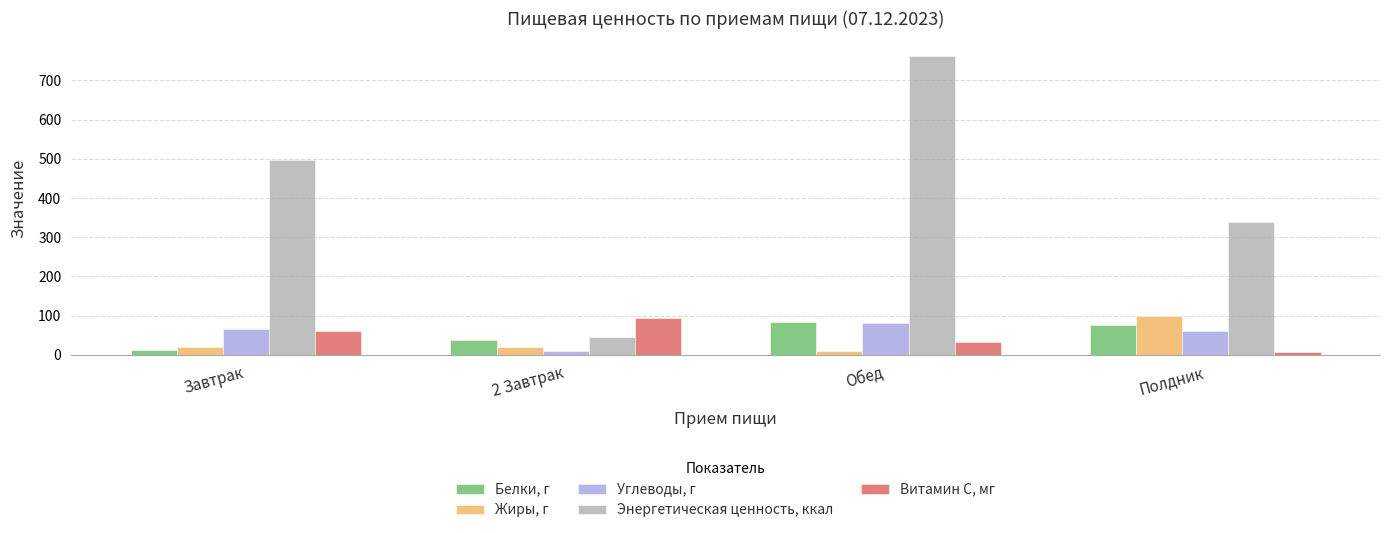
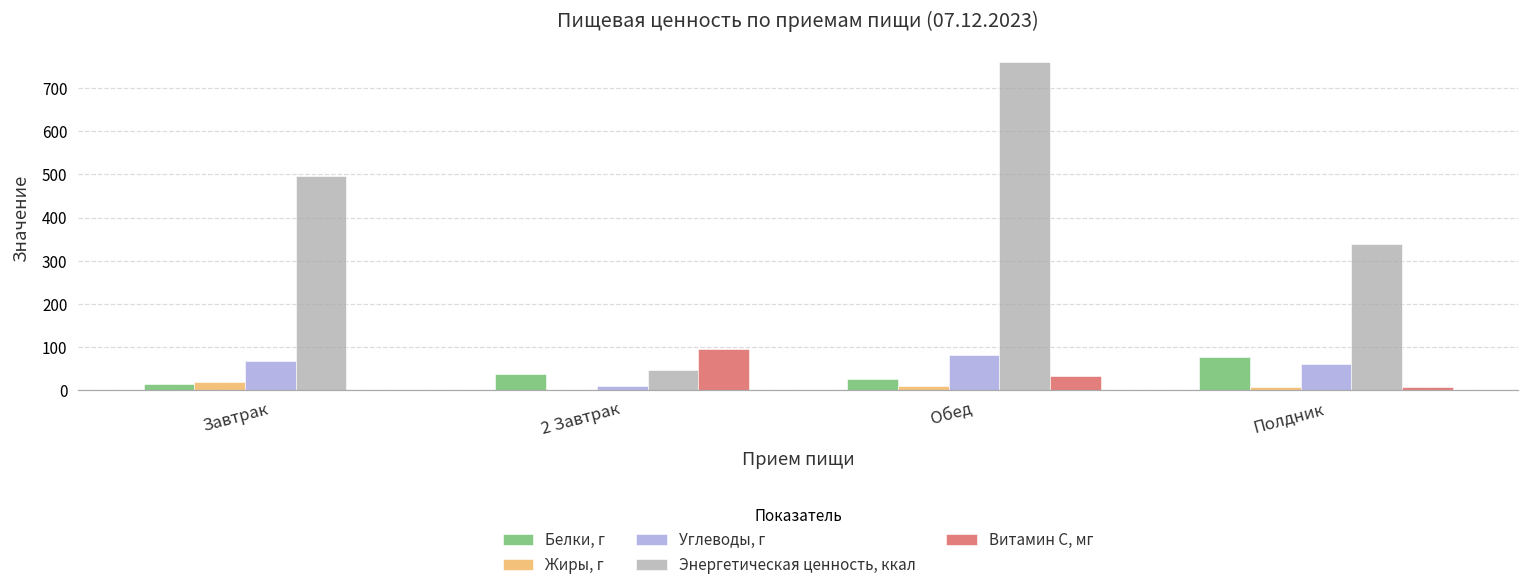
  {
    "Белки, г": {
      "Завтрак": 10,
      "2 Завтрак": 40,
-     "Обед": 80,
+     "Обед": 30,
      "Полдник": 80
    },
    "Жиры, г": {
      "Завтрак": 20,
-     "2 Завтрак": 20,
+     "2 Завтрак": 0,
      "Обед": 10,
-     "Полдник": 100
+     "Полдник": 10
    },
    "Витамин С, мг": {
-     "Завтрак": 60,
+     "Завтрак": 0,
      "2 Завтрак": 100,
      "Обед": 30,
      "Полдник": 10
    }
  }
